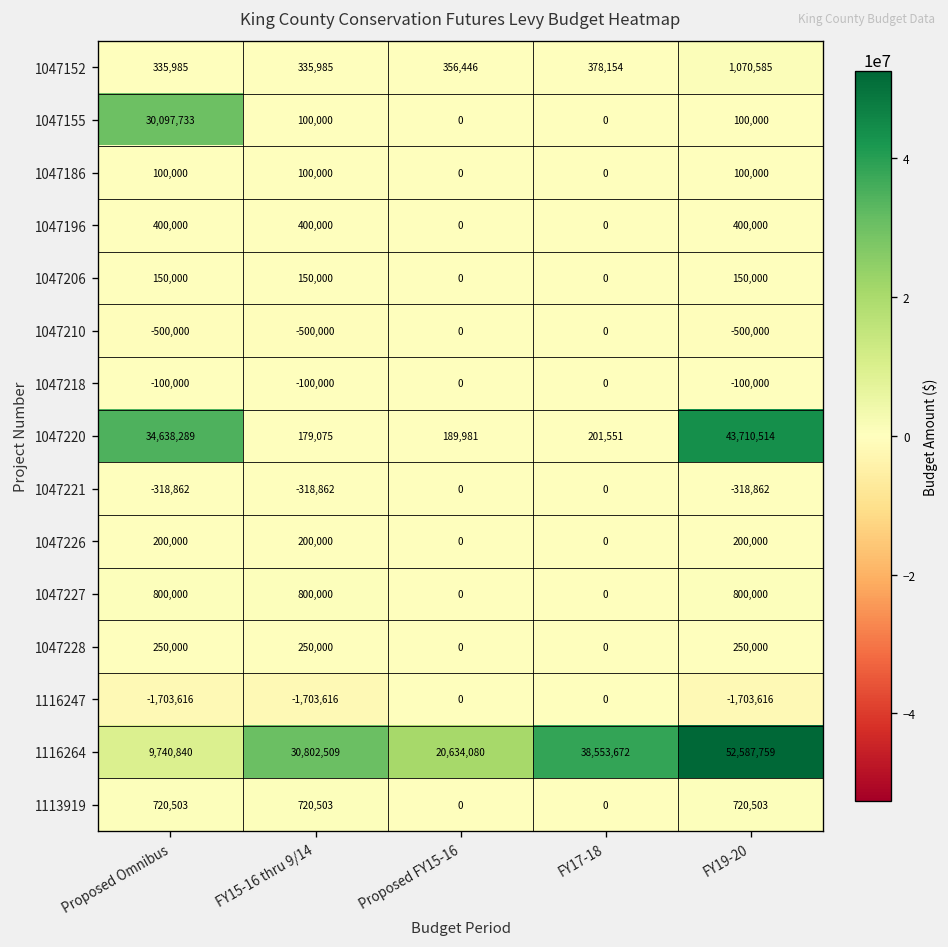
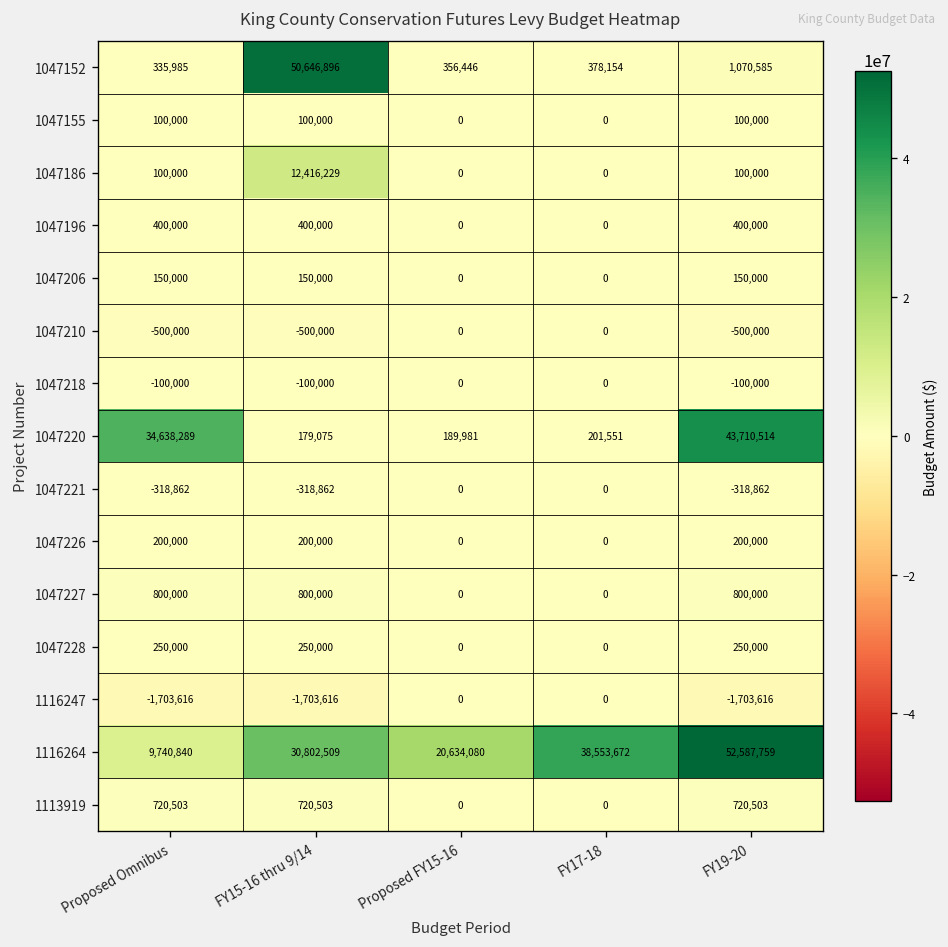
  {
    "1047152": {
      "Proposed Omnibus": "335,985",
-     "FY15-16 thru 9/14": "335,985",
+     "FY15-16 thru 9/14": "50,646,896",
      "Proposed FY15-16": "356,446",
      "FY17-18": "378,154",
      "FY19-20": "1,070,585"
    },
    "1047155": {
-     "Proposed Omnibus": "30,097,733",
+     "Proposed Omnibus": "100,000",
      "FY15-16 thru 9/14": "100,000",
      "Proposed FY15-16": "0",
      "FY17-18": "0",
      "FY19-20": "100,000"
    },
    "1047186": {
      "Proposed Omnibus": "100,000",
-     "FY15-16 thru 9/14": "100,000",
+     "FY15-16 thru 9/14": "12,416,229",
      "Proposed FY15-16": "0",
      "FY17-18": "0",
      "FY19-20": "100,000"
    },
    "1047196": {
      "Proposed Omnibus": "400,000",
      "FY15-16 thru 9/14": "400,000",
      "Proposed FY15-16": "0",
      "FY17-18": "0",
      "FY19-20": "400,000"
    },
    "1047206": {
      "Proposed Omnibus": "150,000",
      "FY15-16 thru 9/14": "150,000",
      "Proposed FY15-16": "0",
      "FY17-18": "0",
      "FY19-20": "150,000"
    },
    "1047210": {
      "Proposed Omnibus": "-500,000",
      "FY15-16 thru 9/14": "-500,000",
      "Proposed FY15-16": "0",
      "FY17-18": "0",
      "FY19-20": "-500,000"
    },
    "1047218": {
      "Proposed Omnibus": "-100,000",
      "FY15-16 thru 9/14": "-100,000",
      "Proposed FY15-16": "0",
      "FY17-18": "0",
      "FY19-20": "-100,000"
    },
    "1047220": {
      "Proposed Omnibus": "34,638,289",
      "FY15-16 thru 9/14": "179,075",
      "Proposed FY15-16": "189,981",
      "FY17-18": "201,551",
      "FY19-20": "43,710,514"
    },
    "1047221": {
      "Proposed Omnibus": "-318,862",
      "FY15-16 thru 9/14": "-318,862",
      "Proposed FY15-16": "0",
      "FY17-18": "0",
      "FY19-20": "-318,862"
    },
    "1047226": {
      "Proposed Omnibus": "200,000",
      "FY15-16 thru 9/14": "200,000",
      "Proposed FY15-16": "0",
      "FY17-18": "0",
      "FY19-20": "200,000"
    },
    "1047227": {
      "Proposed Omnibus": "800,000",
      "FY15-16 thru 9/14": "800,000",
      "Proposed FY15-16": "0",
      "FY17-18": "0",
      "FY19-20": "800,000"
    },
    "1047228": {
      "Proposed Omnibus": "250,000",
      "FY15-16 thru 9/14": "250,000",
      "Proposed FY15-16": "0",
      "FY17-18": "0",
      "FY19-20": "250,000"
    },
    "1116247": {
      "Proposed Omnibus": "-1,703,616",
      "FY15-16 thru 9/14": "-1,703,616",
      "Proposed FY15-16": "0",
      "FY17-18": "0",
      "FY19-20": "-1,703,616"
    },
    "1116264": {
      "Proposed Omnibus": "9,740,840",
      "FY15-16 thru 9/14": "30,802,509",
      "Proposed FY15-16": "20,634,080",
      "FY17-18": "38,553,672",
      "FY19-20": "52,587,759"
    },
    "1113919": {
      "Proposed Omnibus": "720,503",
      "FY15-16 thru 9/14": "720,503",
      "Proposed FY15-16": "0",
      "FY17-18": "0",
      "FY19-20": "720,503"
    }
  }
